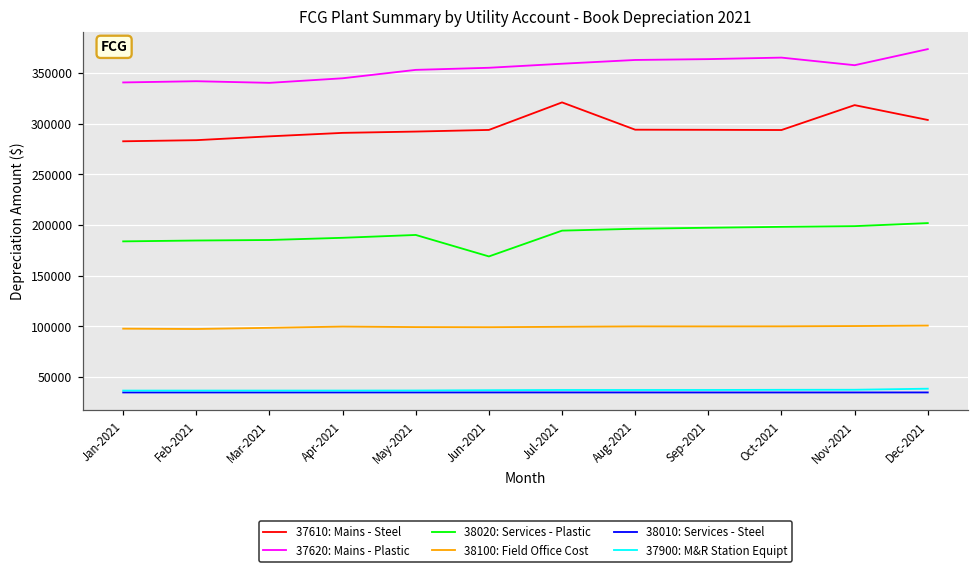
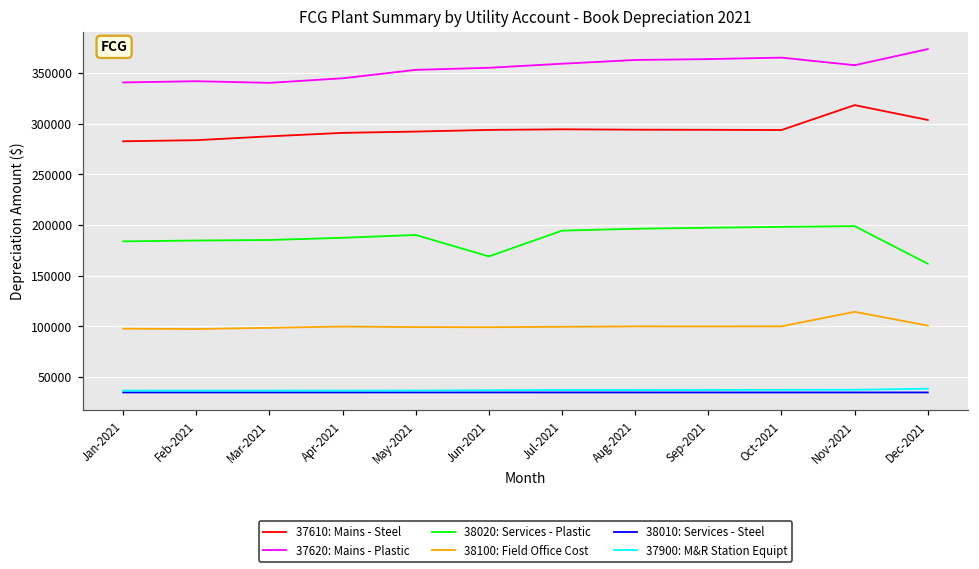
  {
    "37610: Mains - Steel": {
      "Jan-2021": 280000,
      "Feb-2021": 280000,
      "Mar-2021": 290000,
      "Apr-2021": 290000,
      "May-2021": 290000,
      "Jun-2021": 290000,
-     "Jul-2021": 320000,
+     "Jul-2021": 290000,
      "Aug-2021": 290000,
      "Sep-2021": 290000,
      "Oct-2021": 290000,
      "Nov-2021": 320000,
      "Dec-2021": 300000
    },
    "37620: Mains - Plastic": {
      "Jan-2021": 340000,
      "Feb-2021": 340000,
      "Mar-2021": 340000,
      "Apr-2021": 340000,
      "May-2021": 350000,
      "Jun-2021": 360000,
      "Jul-2021": 360000,
      "Aug-2021": 360000,
      "Sep-2021": 360000,
      "Oct-2021": 370000,
      "Nov-2021": 360000,
      "Dec-2021": 370000
    },
    "38020: Services - Plastic": {
      "Jan-2021": 180000,
      "Feb-2021": 180000,
      "Mar-2021": 190000,
      "Apr-2021": 190000,
      "May-2021": 190000,
      "Jun-2021": 170000,
      "Jul-2021": 190000,
      "Aug-2021": 200000,
      "Sep-2021": 200000,
      "Oct-2021": 200000,
      "Nov-2021": 200000,
-     "Dec-2021": 200000
+     "Dec-2021": 160000
    },
    "38100: Field Office Cost": {
      "Jan-2021": 100000,
      "Feb-2021": 100000,
      "Mar-2021": 100000,
      "Apr-2021": 100000,
      "May-2021": 100000,
      "Jun-2021": 100000,
      "Jul-2021": 100000,
      "Aug-2021": 100000,
      "Sep-2021": 100000,
      "Oct-2021": 100000,
-     "Nov-2021": 100000,
+     "Nov-2021": 110000,
      "Dec-2021": 100000
    },
    "38010: Services - Steel": {
      "Dec-2021": 30000
    },
    "37900: M&R Station Equipt": {
      "Dec-2021": 40000
    }
  }
